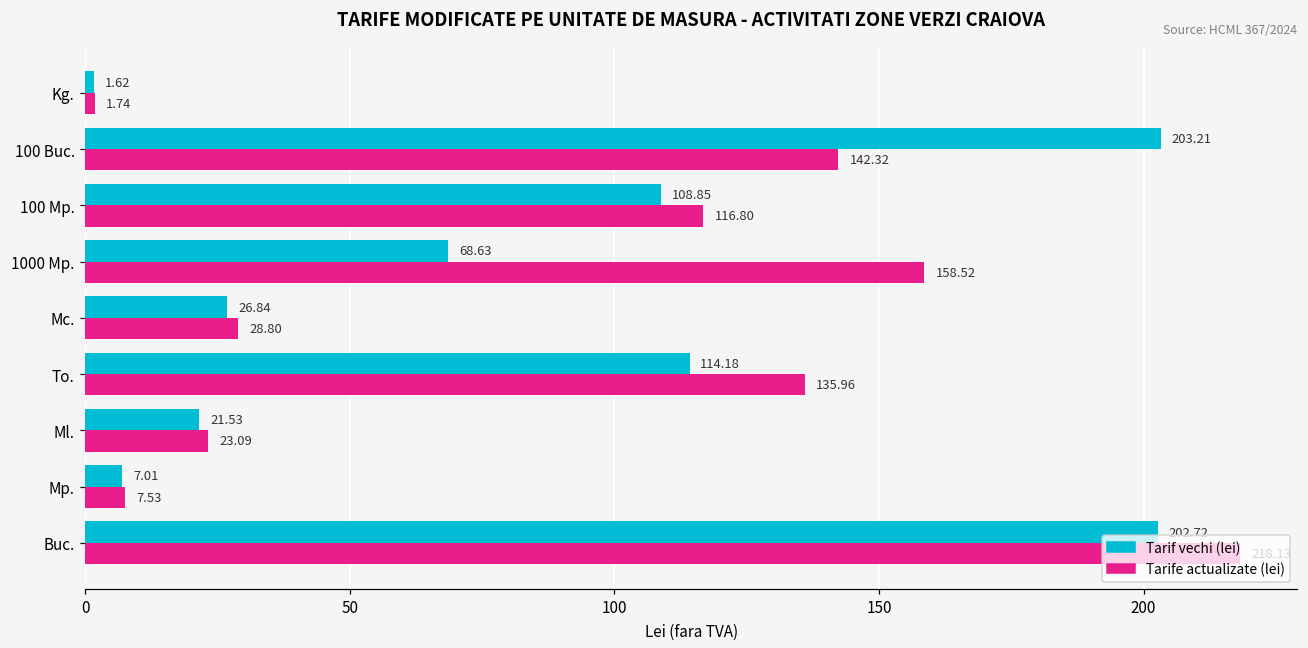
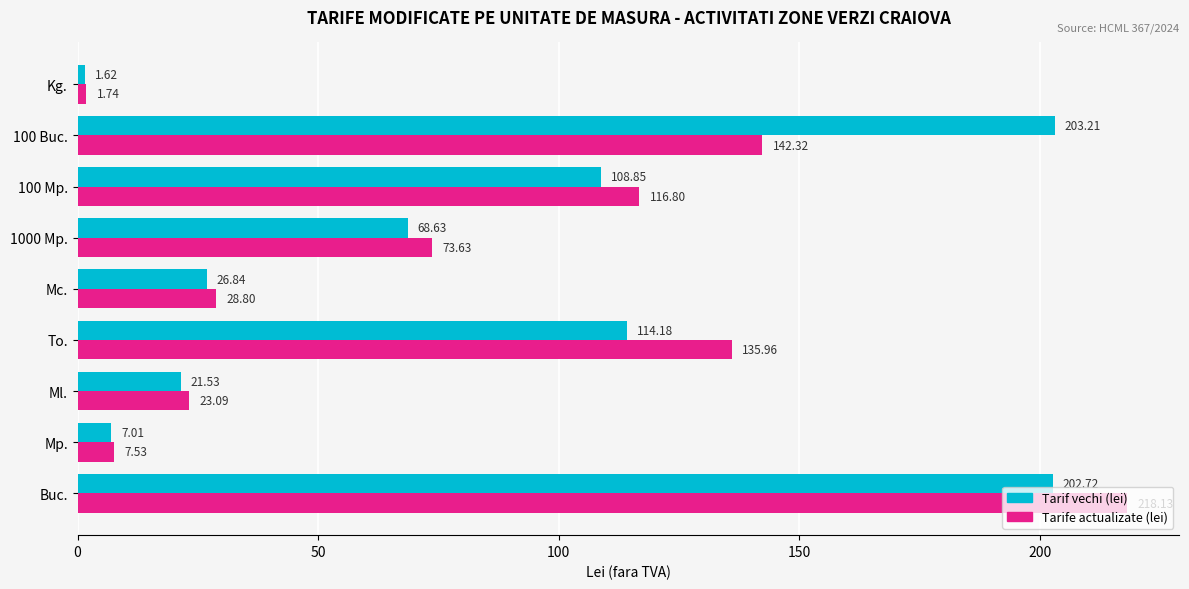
  {
    "Tarif vechi (lei)": {
      "Kg.": 1.62,
      "100 Buc.": 203.21,
      "100 Mp.": 108.85,
      "1000 Mp.": 68.63,
      "Mc.": 26.84,
      "To.": 114.18,
      "Ml.": 21.53,
      "Mp.": 7.01
    },
    "Tarife actualizate (lei)": {
      "Kg.": 1.74,
      "100 Buc.": 142.32,
      "100 Mp.": 116.80,
-     "1000 Mp.": 158.52,
+     "1000 Mp.": 73.63,
      "Mc.": 28.80,
      "To.": 135.96,
      "Ml.": 23.09,
      "Mp.": 7.53
    }
  }
